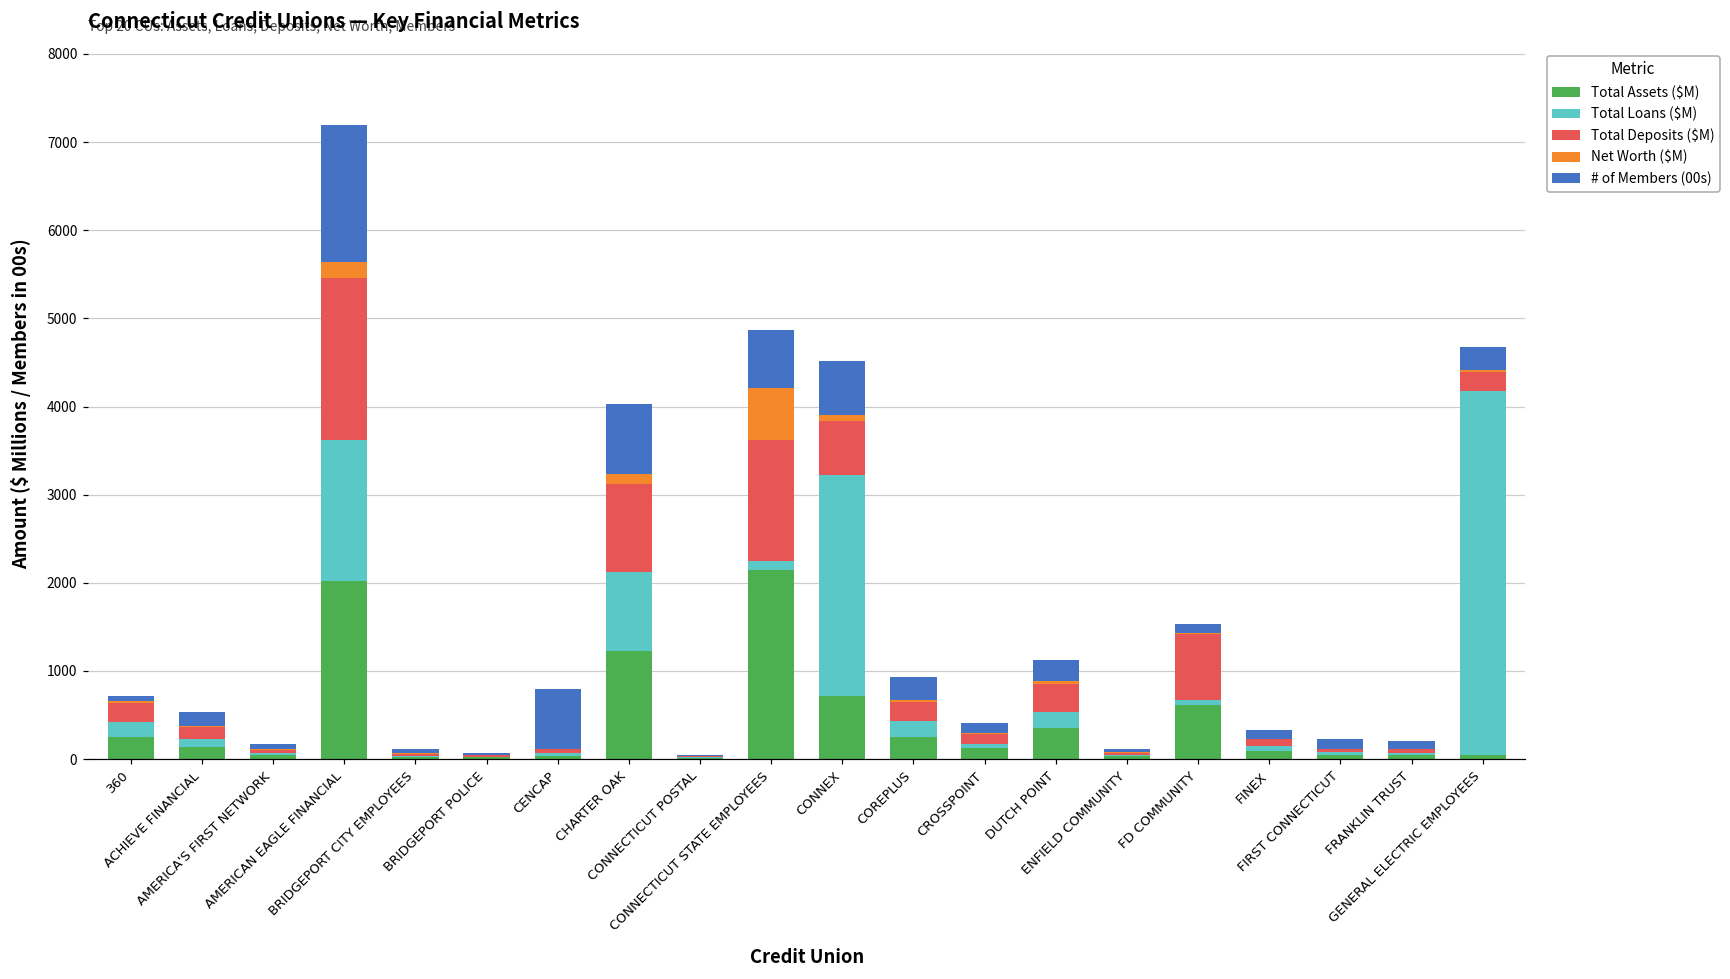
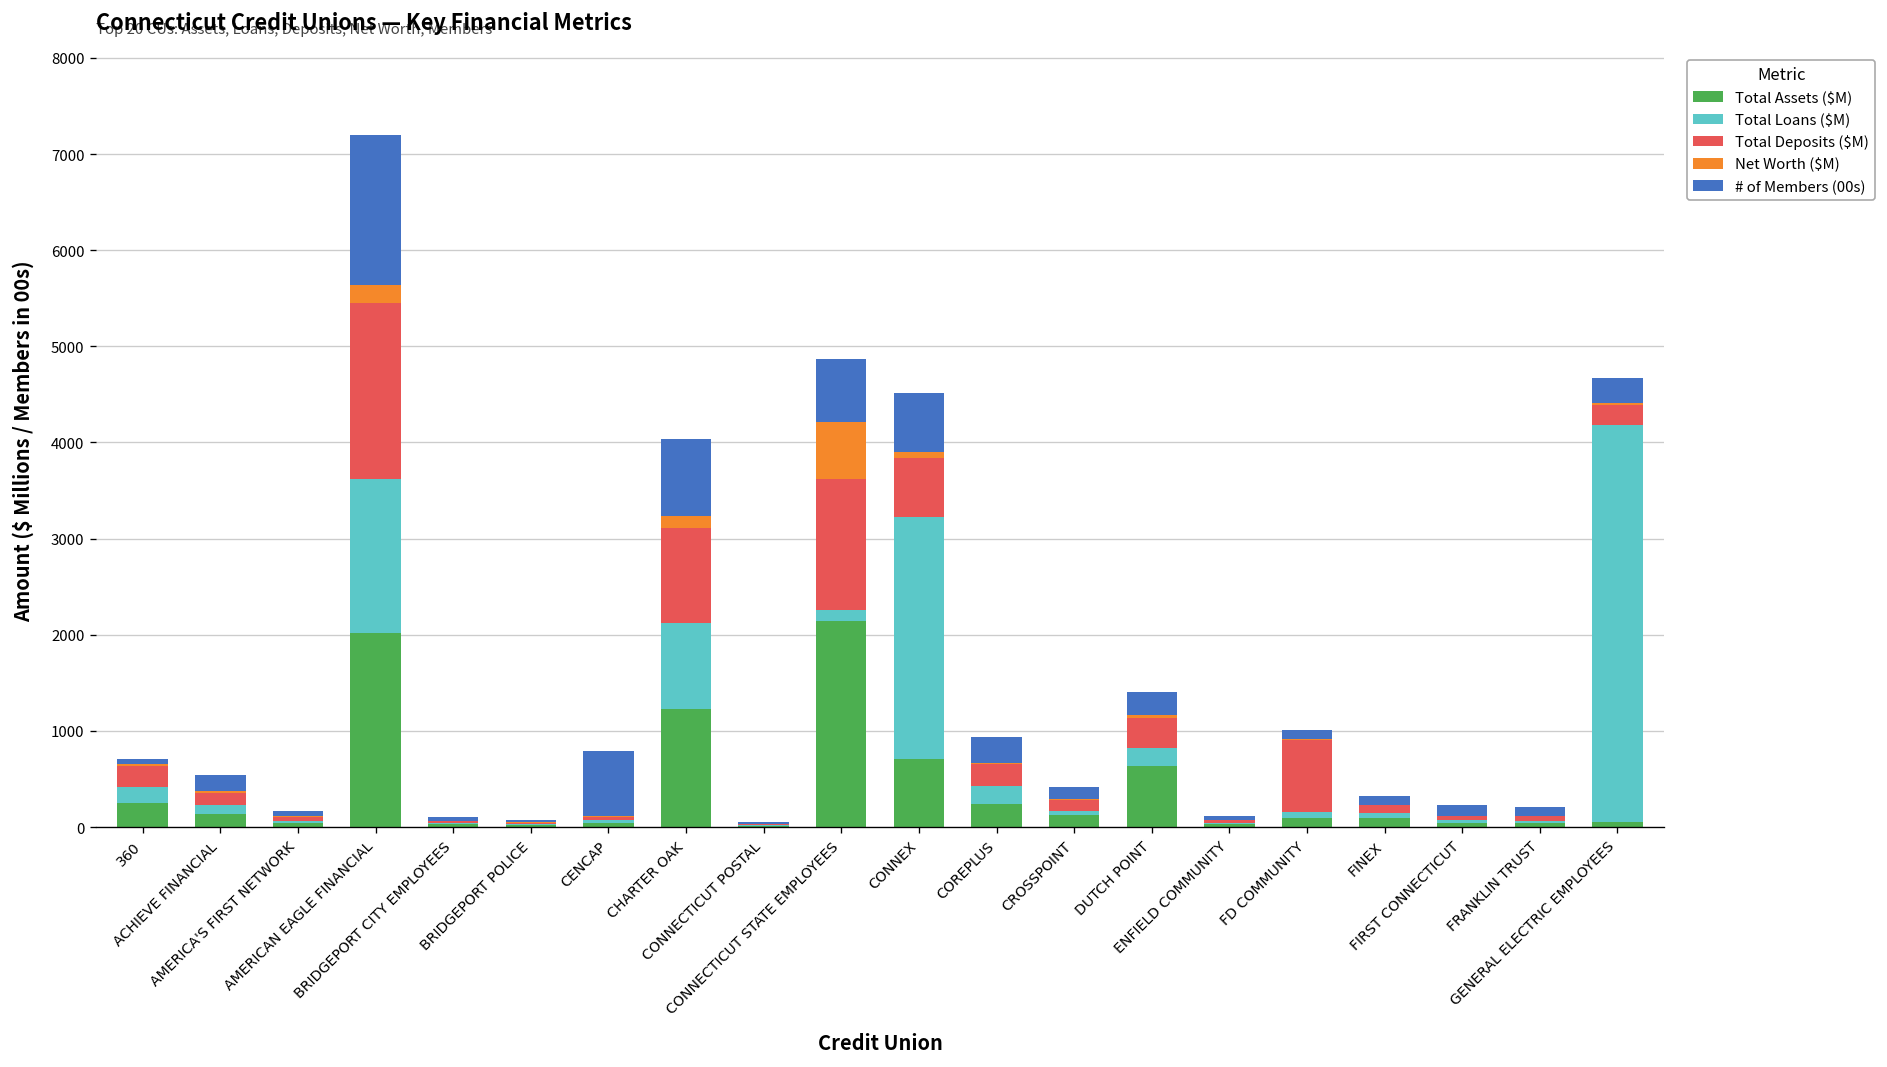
  {
    "Total Assets ($M)": {
      "360": 200,
      "ACHIEVE FINANCIAL": 100,
      "AMERICA'S FIRST NETWORK": 0,
      "AMERICAN EAGLE FINANCIAL": 2000,
      "CENCAP": 0,
      "CHARTER OAK": 1200,
      "CONNECTICUT STATE EMPLOYEES": 2100,
      "CONNEX": 700,
      "COREPLUS": 200,
      "CROSSPOINT": 100,
-     "DUTCH POINT": 400,
-     "FD COMMUNITY": 600,
+     "DUTCH POINT": 600,
+     "FD COMMUNITY": 100,
      "FINEX": 100,
      "FIRST CONNECTICUT": 0,
      "FRANKLIN TRUST": 0,
      "GENERAL ELECTRIC EMPLOYEES": 0
    },
    "Total Loans ($M)": {
      "360": 200,
      "ACHIEVE FINANCIAL": 100,
      "AMERICAN EAGLE FINANCIAL": 1600,
      "CENCAP": 0,
      "CHARTER OAK": 900,
      "CONNECTICUT STATE EMPLOYEES": 100,
      "CONNEX": 2500,
      "COREPLUS": 200,
      "CROSSPOINT": 0,
      "DUTCH POINT": 200,
      "FD COMMUNITY": 100,
      "FINEX": 100,
      "FIRST CONNECTICUT": 0,
      "GENERAL ELECTRIC EMPLOYEES": 4100
    },
    "Total Deposits ($M)": {
      "360": 200,
      "ACHIEVE FINANCIAL": 100,
      "AMERICA'S FIRST NETWORK": 0,
      "AMERICAN EAGLE FINANCIAL": 1800,
      "CENCAP": 0,
      "CHARTER OAK": 1000,
      "CONNECTICUT STATE EMPLOYEES": 1400,
      "CONNEX": 600,
      "COREPLUS": 200,
      "CROSSPOINT": 100,
      "DUTCH POINT": 300,
      "FD COMMUNITY": 700,
      "FINEX": 100,
      "FIRST CONNECTICUT": 0,
      "FRANKLIN TRUST": 0,
      "GENERAL ELECTRIC EMPLOYEES": 200
    },
    "Net Worth ($M)": {
      "AMERICAN EAGLE FINANCIAL": 200,
      "CHARTER OAK": 100,
      "CONNECTICUT STATE EMPLOYEES": 600,
      "CONNEX": 100,
      "DUTCH POINT": 0
    },
    "# of Members (00s)": {
      "360": 100,
      "ACHIEVE FINANCIAL": 200,
      "AMERICA'S FIRST NETWORK": 100,
      "AMERICAN EAGLE FINANCIAL": 1600,
      "BRIDGEPORT CITY EMPLOYEES": 0,
      "CENCAP": 700,
      "CHARTER OAK": 800,
      "CONNECTICUT STATE EMPLOYEES": 700,
      "CONNEX": 600,
      "COREPLUS": 300,
      "CROSSPOINT": 100,
      "DUTCH POINT": 200,
      "ENFIELD COMMUNITY": 0,
      "FD COMMUNITY": 100,
      "FINEX": 100,
      "FIRST CONNECTICUT": 100,
      "FRANKLIN TRUST": 100,
      "GENERAL ELECTRIC EMPLOYEES": 300
    }
  }
